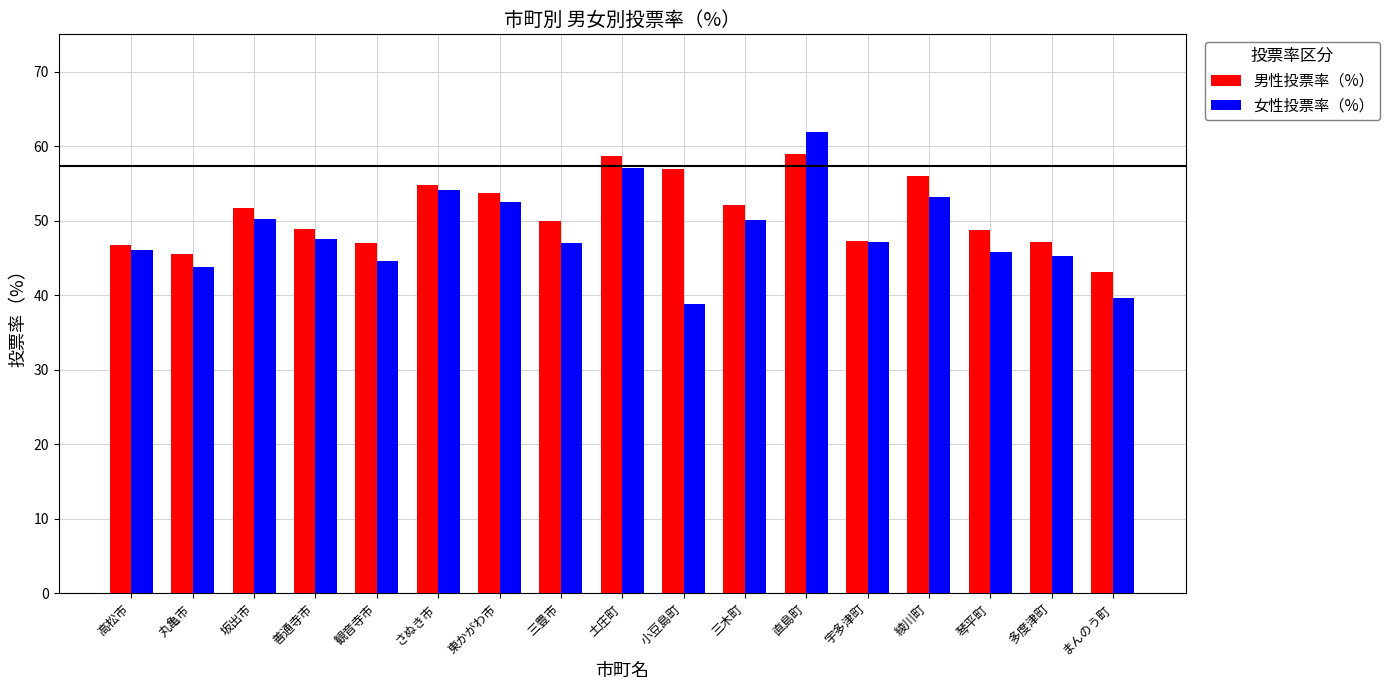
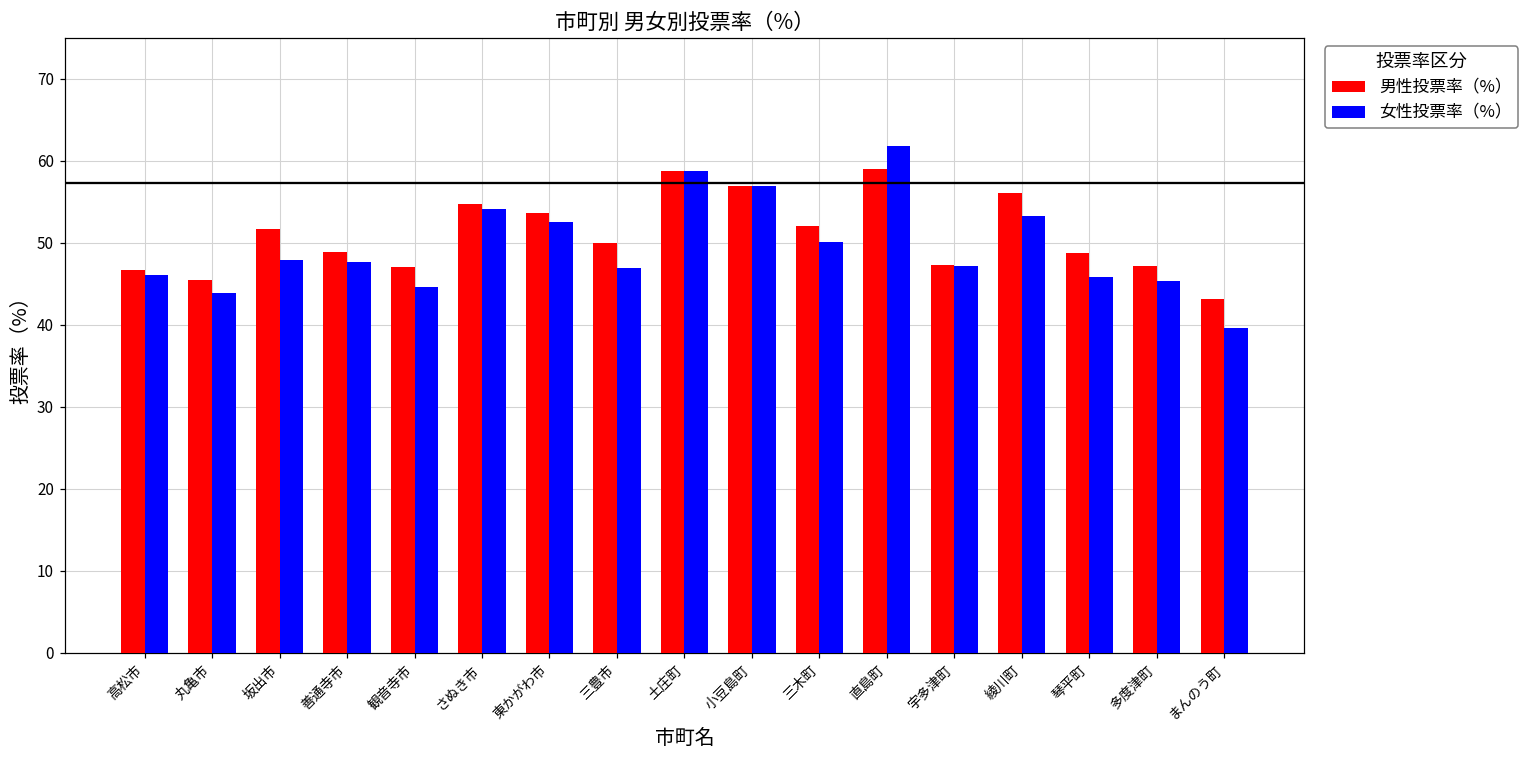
  {
    "男性投票率（%）": {
      "高松市": 47,
      "丸亀市": 45,
      "坂出市": 52,
      "善通寺市": 49,
      "観音寺市": 47,
      "さぬき市": 55,
      "東かがわ市": 54,
      "三豊市": 50,
      "土庄町": 59,
      "小豆島町": 57,
      "三木町": 52,
      "直島町": 59,
      "宇多津町": 47,
      "綾川町": 56,
      "琴平町": 49,
      "多度津町": 47,
      "まんのう町": 43
    },
    "女性投票率（%）": {
      "高松市": 46,
      "丸亀市": 44,
-     "坂出市": 50,
+     "坂出市": 48,
      "善通寺市": 48,
      "観音寺市": 45,
      "さぬき市": 54,
      "東かがわ市": 53,
      "三豊市": 47,
-     "土庄町": 57,
-     "小豆島町": 39,
+     "土庄町": 59,
+     "小豆島町": 57,
      "三木町": 50,
      "直島町": 62,
      "宇多津町": 47,
      "綾川町": 53,
      "琴平町": 46,
      "多度津町": 45,
      "まんのう町": 40
    }
  }
